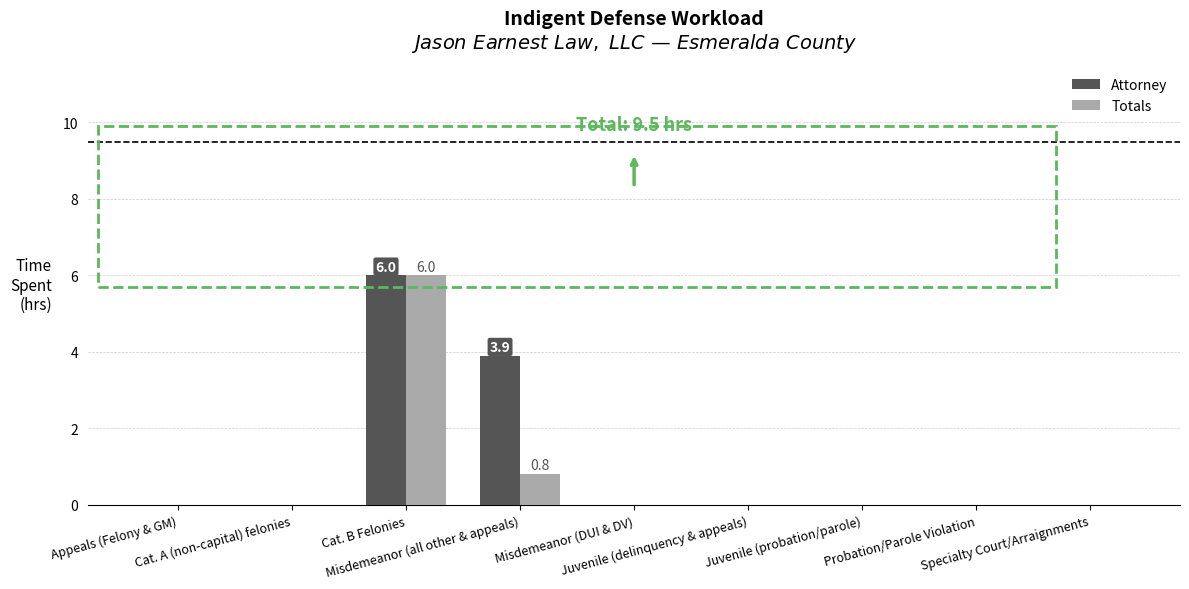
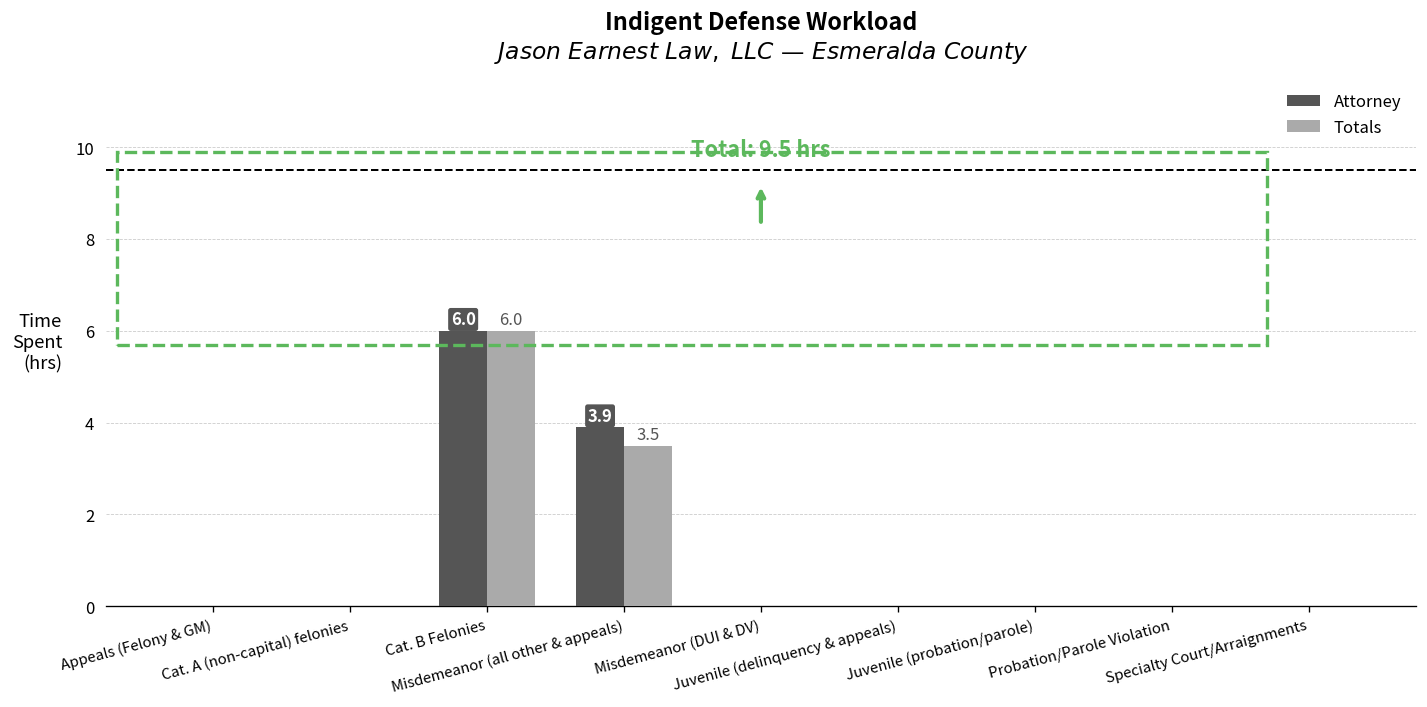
  {
    "Attorney": {
      "Appeals (Felony & GM)": 0.0,
      "Cat. A (non-capital) felonies": 0.0,
      "Misdemeanor (DUI & DV)": 0.0,
      "Juvenile (delinquency & appeals)": 0.0,
      "Juvenile (probation/parole)": 0.0,
      "Probation/Parole Violation": 0.0,
      "Specialty Court/Arraignments": 0.0
    },
    "Totals": {
      "Cat. B Felonies": 6.0,
-     "Misdemeanor (all other & appeals)": 0.8
+     "Misdemeanor (all other & appeals)": 3.5
    }
  }
